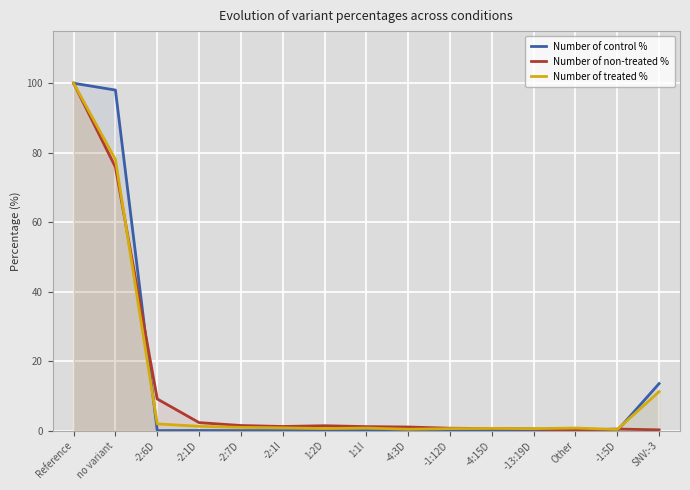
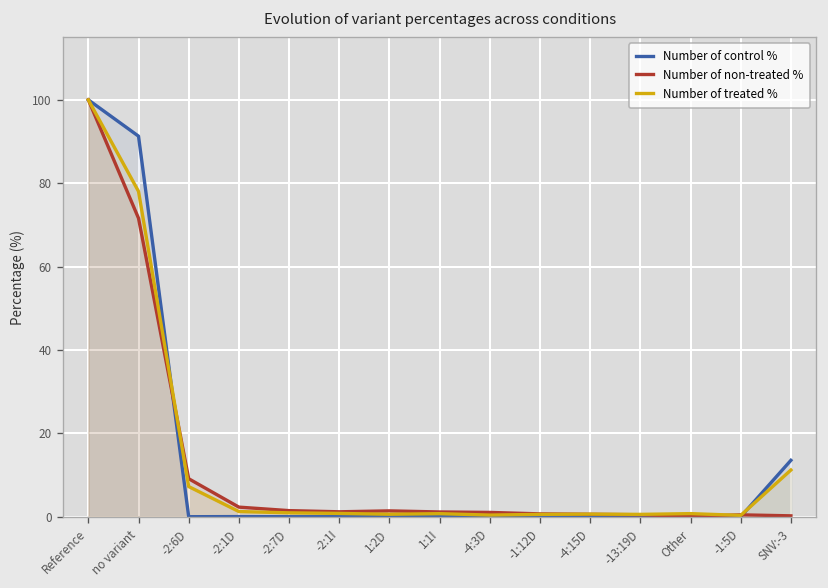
  {
    "Number of control %": {
-     "no variant": 98,
+     "no variant": 91,
      "-2:6D": 0,
      "-2:1D": 0,
      "-2:7D": 0,
      "-2:1I": 0,
      "SNV:-3": 14
    },
    "Number of non-treated %": {
-     "no variant": 76,
+     "no variant": 72,
      "-2:6D": 9,
      "-2:1D": 2,
      "1:2D": 1,
      "SNV:-3": 0
    },
    "Number of treated %": {
      "no variant": 78,
-     "-2:6D": 2,
+     "-2:6D": 7,
      "-2:1D": 1,
      "SNV:-3": 11
    }
  }
